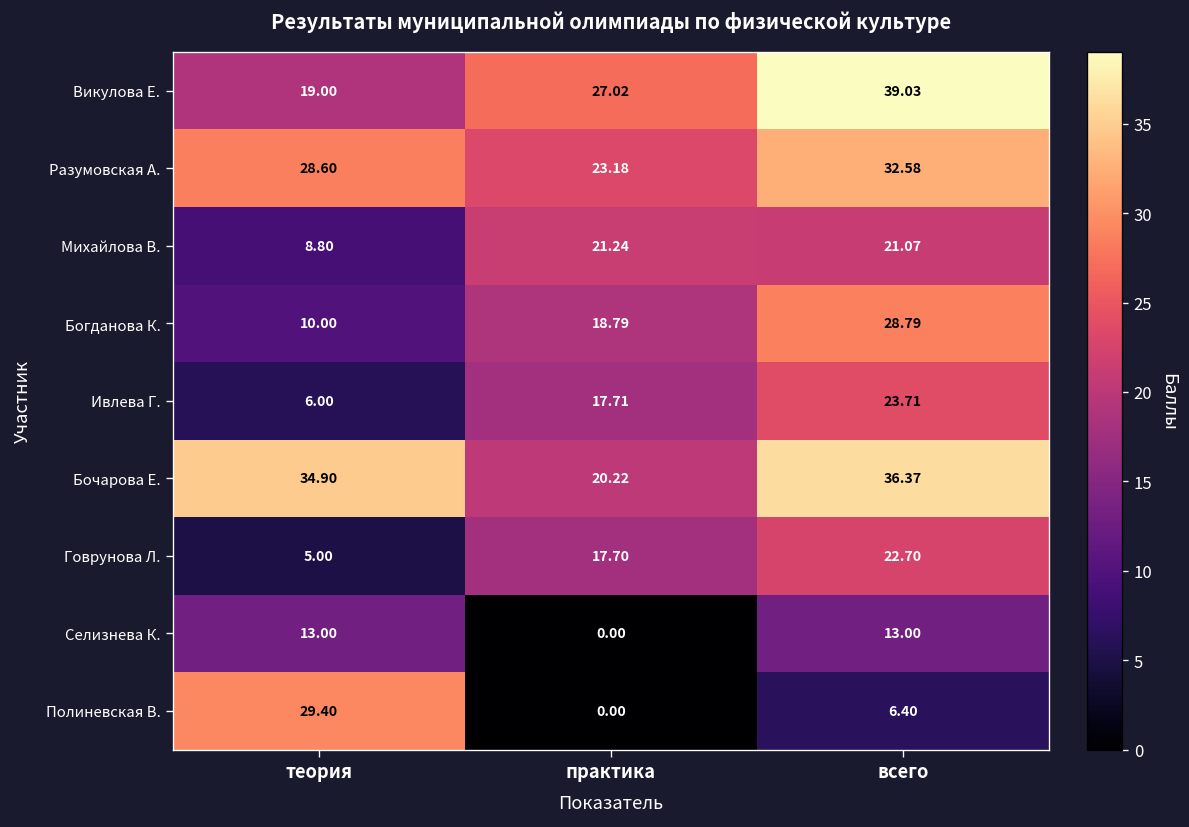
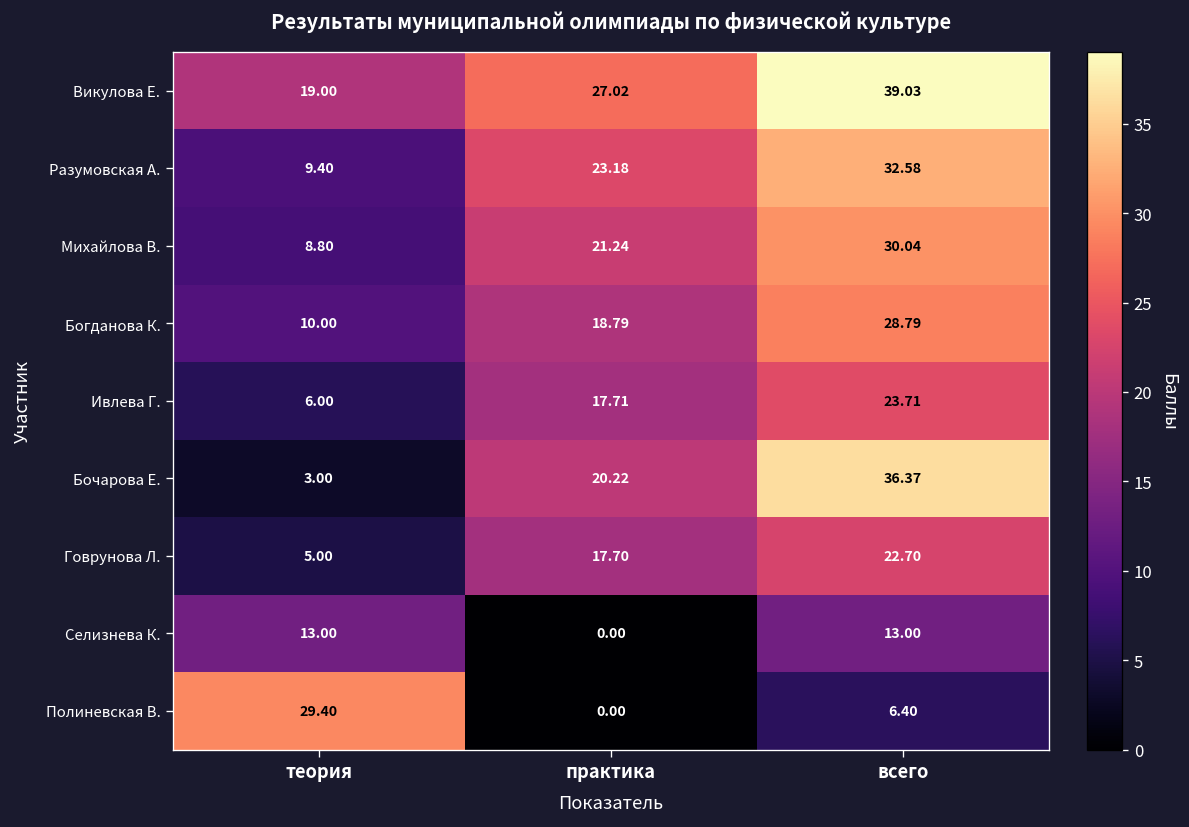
  {
    "Викулова Е.": {
      "теория": 19.00,
      "практика": 27.02,
      "всего": 39.03
    },
    "Разумовская А.": {
-     "теория": 28.60,
+     "теория": 9.40,
      "практика": 23.18,
      "всего": 32.58
    },
    "Михайлова В.": {
      "теория": 8.80,
      "практика": 21.24,
-     "всего": 21.07
+     "всего": 30.04
    },
    "Богданова К.": {
      "теория": 10.00,
      "практика": 18.79,
      "всего": 28.79
    },
    "Ивлева Г.": {
      "теория": 6.00,
      "практика": 17.71,
      "всего": 23.71
    },
    "Бочарова Е.": {
-     "теория": 34.90,
+     "теория": 3.00,
      "практика": 20.22,
      "всего": 36.37
    },
    "Говрунова Л.": {
      "теория": 5.00,
      "практика": 17.70,
      "всего": 22.70
    },
    "Селизнева К.": {
      "теория": 13.00,
      "практика": 0.00,
      "всего": 13.00
    },
    "Полиневская В.": {
      "теория": 29.40,
      "практика": 0.00,
      "всего": 6.40
    }
  }
